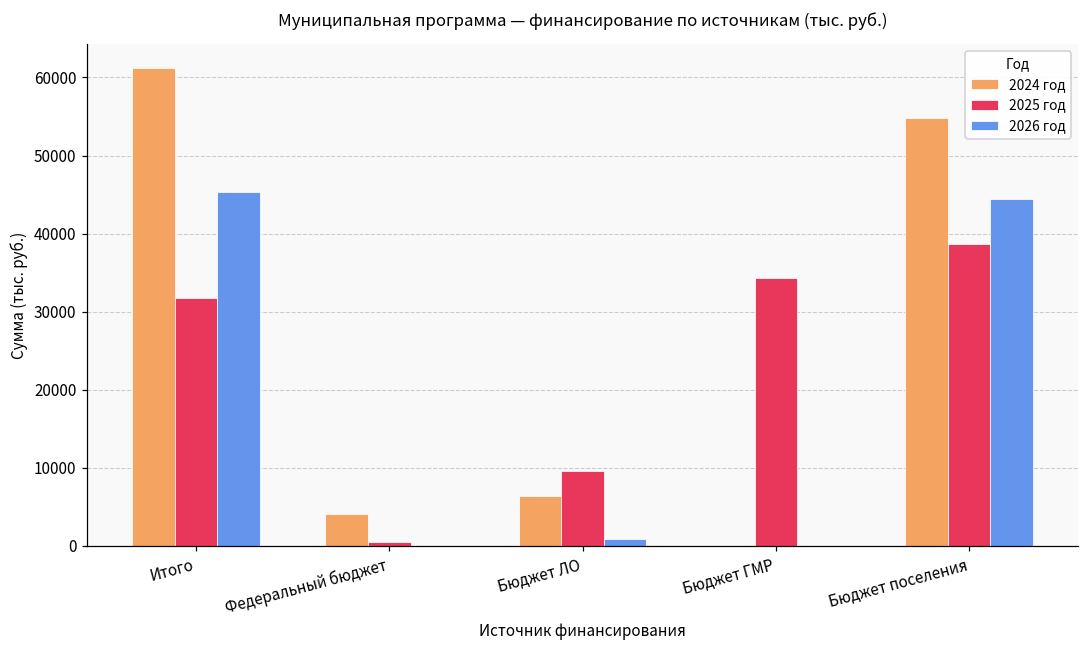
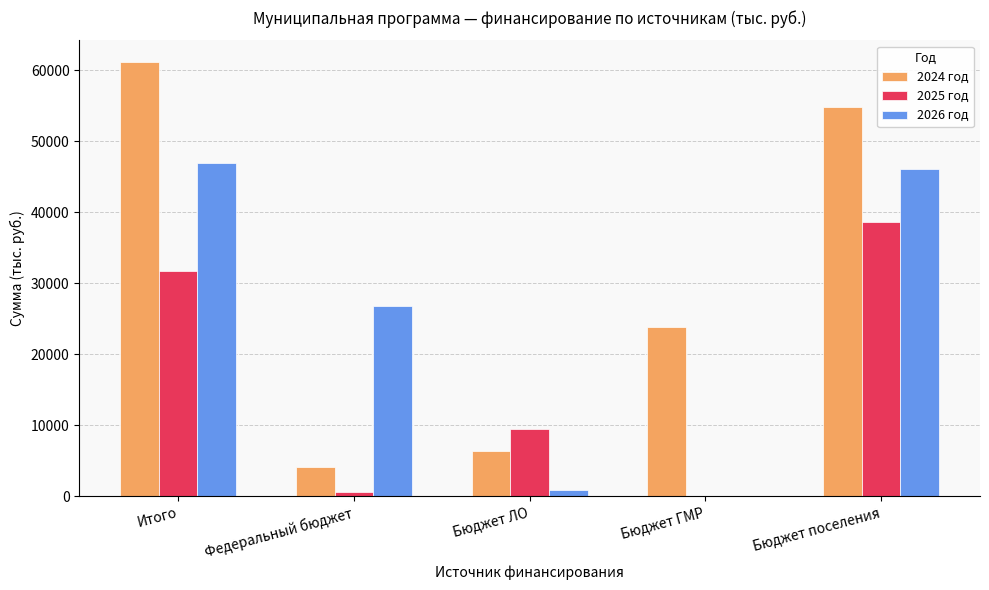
  {
    "2024 год": {
      "Итого": 61000,
      "Федеральный бюджет": 4000,
      "Бюджет ЛО": 6000,
-     "Бюджет ГМР": 0,
+     "Бюджет ГМР": 24000,
      "Бюджет поселения": 55000
    },
    "2025 год": {
      "Итого": 32000,
      "Федеральный бюджет": 1000,
      "Бюджет ЛО": 10000,
-     "Бюджет ГМР": 34000,
+     "Бюджет ГМР": 0,
      "Бюджет поселения": 39000
    },
    "2026 год": {
-     "Итого": 45000,
-     "Федеральный бюджет": 0,
+     "Итого": 47000,
+     "Федеральный бюджет": 27000,
      "Бюджет ЛО": 1000,
      "Бюджет ГМР": 0,
-     "Бюджет поселения": 44000
+     "Бюджет поселения": 46000
    }
  }
